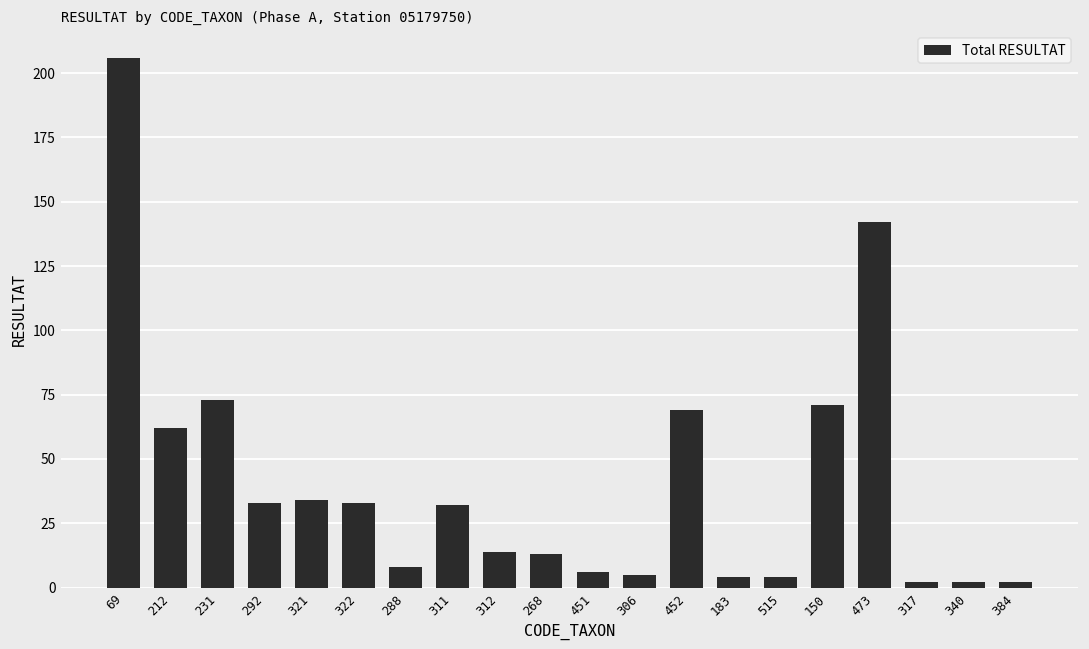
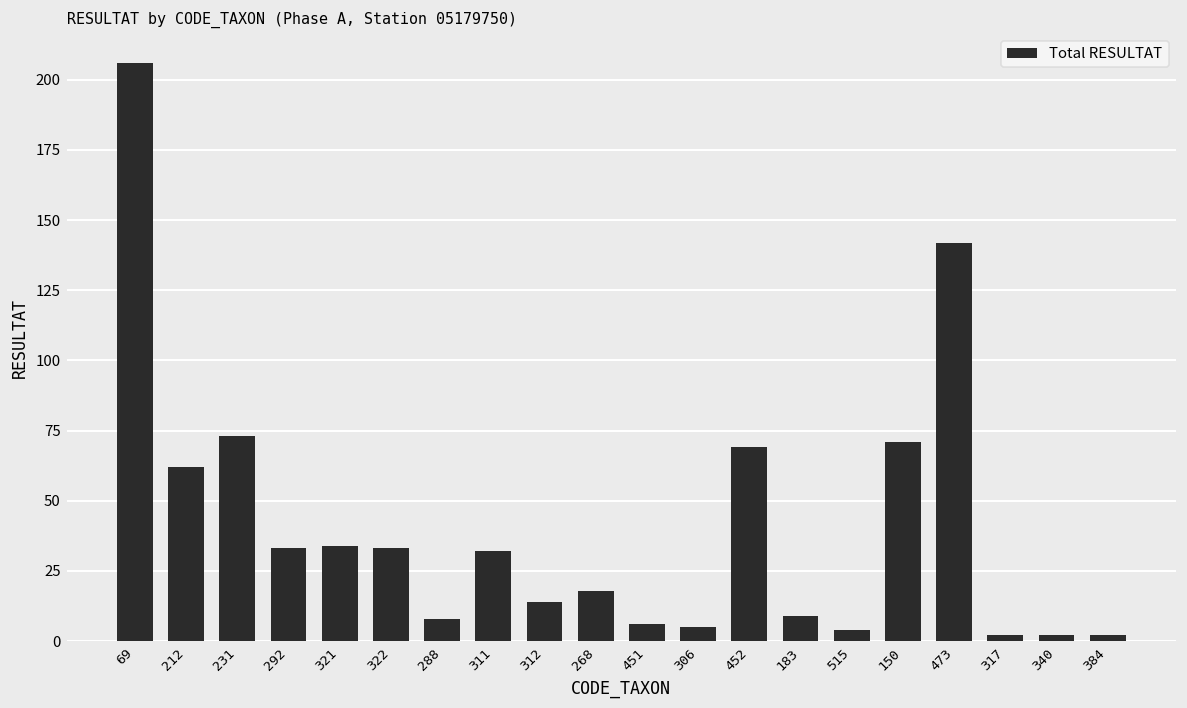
  {
    "69": 206,
    "212": 62,
    "231": 73,
    "292": 33,
    "321": 34,
    "322": 33,
    "288": 8,
    "311": 32,
    "312": 14,
-   "268": 13,
+   "268": 18,
    "451": 6,
    "306": 5,
    "452": 69,
-   "183": 4,
+   "183": 9,
    "515": 4,
    "150": 71,
    "473": 142,
    "317": 2,
    "340": 2,
    "384": 2
  }
